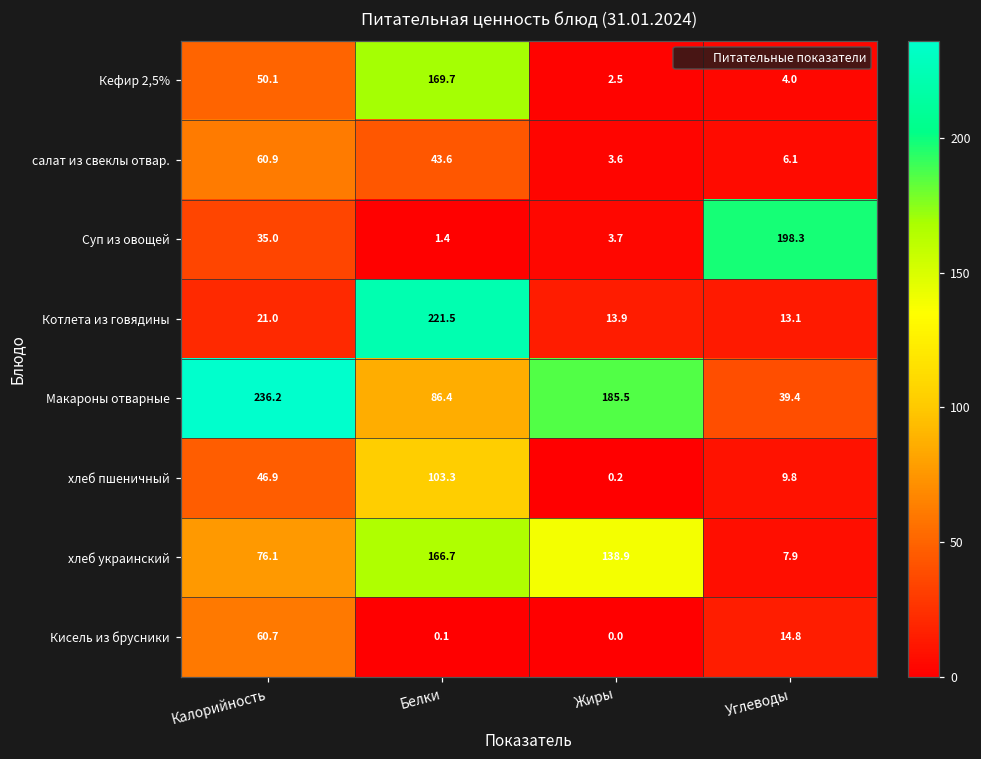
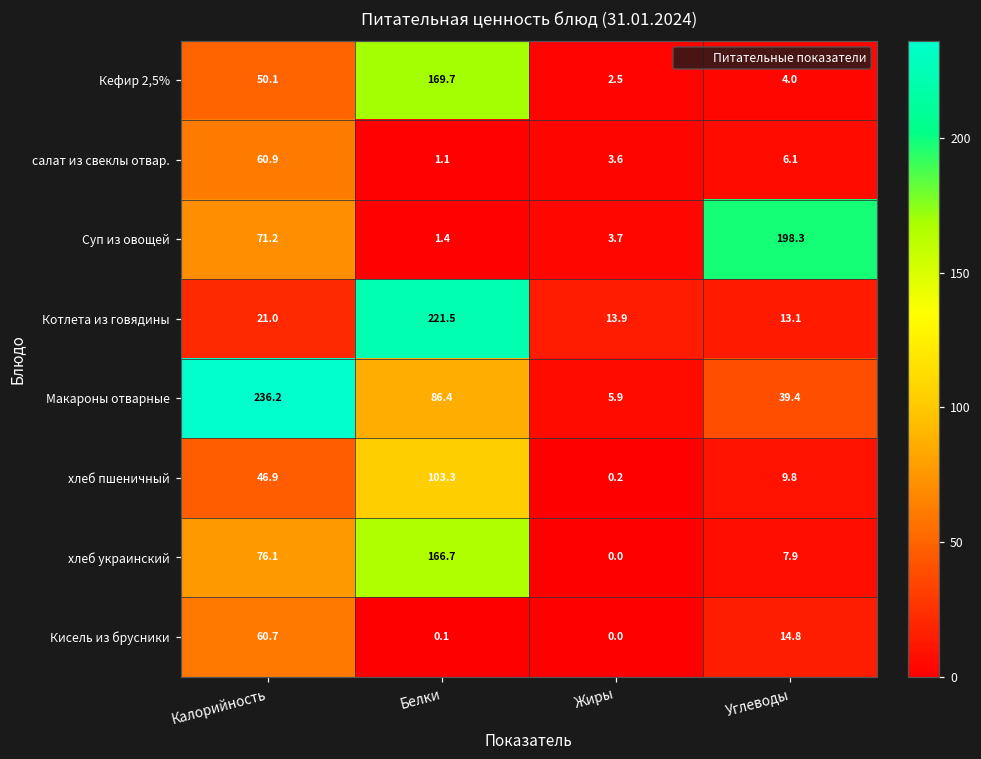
  {
    "Кефир 2,5%": {
      "Калорийность": 50.1,
      "Белки": 169.7,
      "Жиры": 2.5,
      "Углеводы": 4.0
    },
    "салат из свеклы отвар.": {
      "Калорийность": 60.9,
-     "Белки": 43.6,
+     "Белки": 1.1,
      "Жиры": 3.6,
      "Углеводы": 6.1
    },
    "Суп из овощей": {
-     "Калорийность": 35.0,
+     "Калорийность": 71.2,
      "Белки": 1.4,
      "Жиры": 3.7,
      "Углеводы": 198.3
    },
    "Котлета из говядины": {
      "Калорийность": 21.0,
      "Белки": 221.5,
      "Жиры": 13.9,
      "Углеводы": 13.1
    },
    "Макароны отварные": {
      "Калорийность": 236.2,
      "Белки": 86.4,
-     "Жиры": 185.5,
+     "Жиры": 5.9,
      "Углеводы": 39.4
    },
    "хлеб пшеничный": {
      "Калорийность": 46.9,
      "Белки": 103.3,
      "Жиры": 0.2,
      "Углеводы": 9.8
    },
    "хлеб украинский": {
      "Калорийность": 76.1,
      "Белки": 166.7,
-     "Жиры": 138.9,
+     "Жиры": 0.0,
      "Углеводы": 7.9
    },
    "Кисель из брусники": {
      "Калорийность": 60.7,
      "Белки": 0.1,
      "Жиры": 0.0,
      "Углеводы": 14.8
    }
  }
